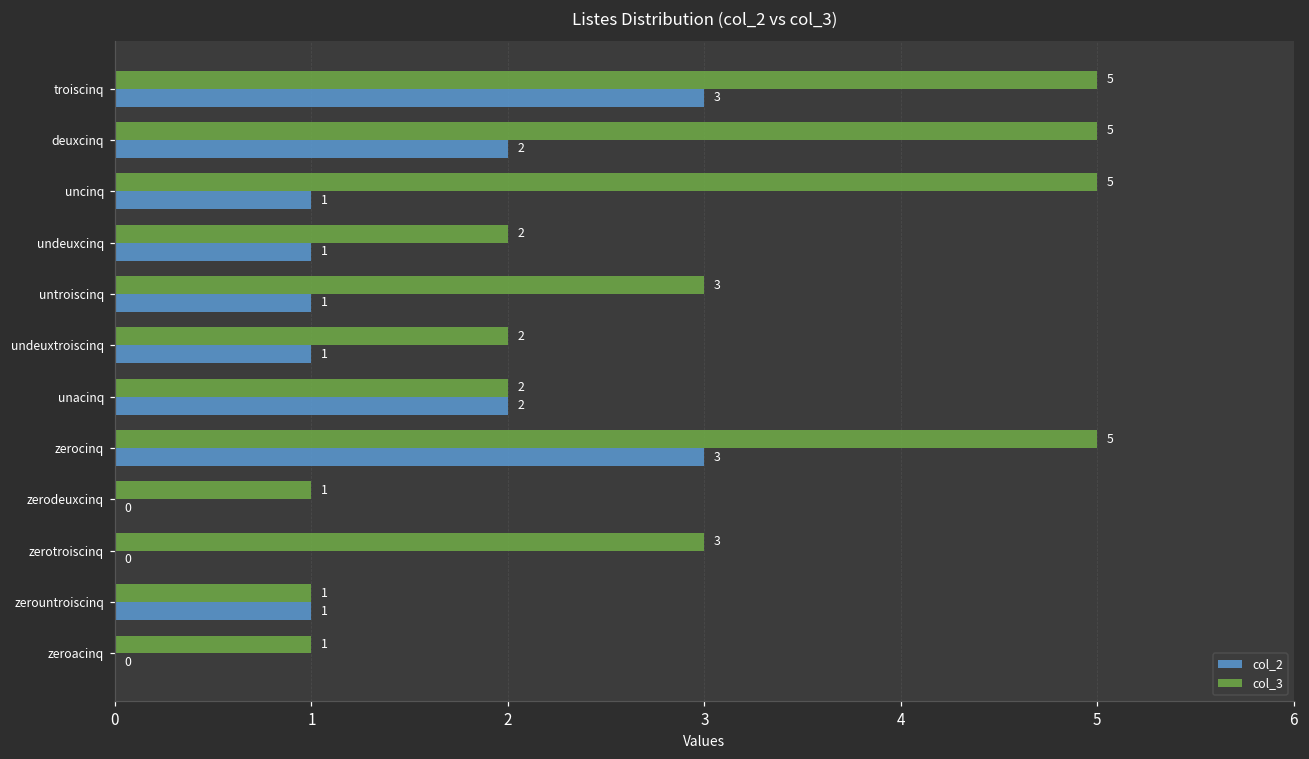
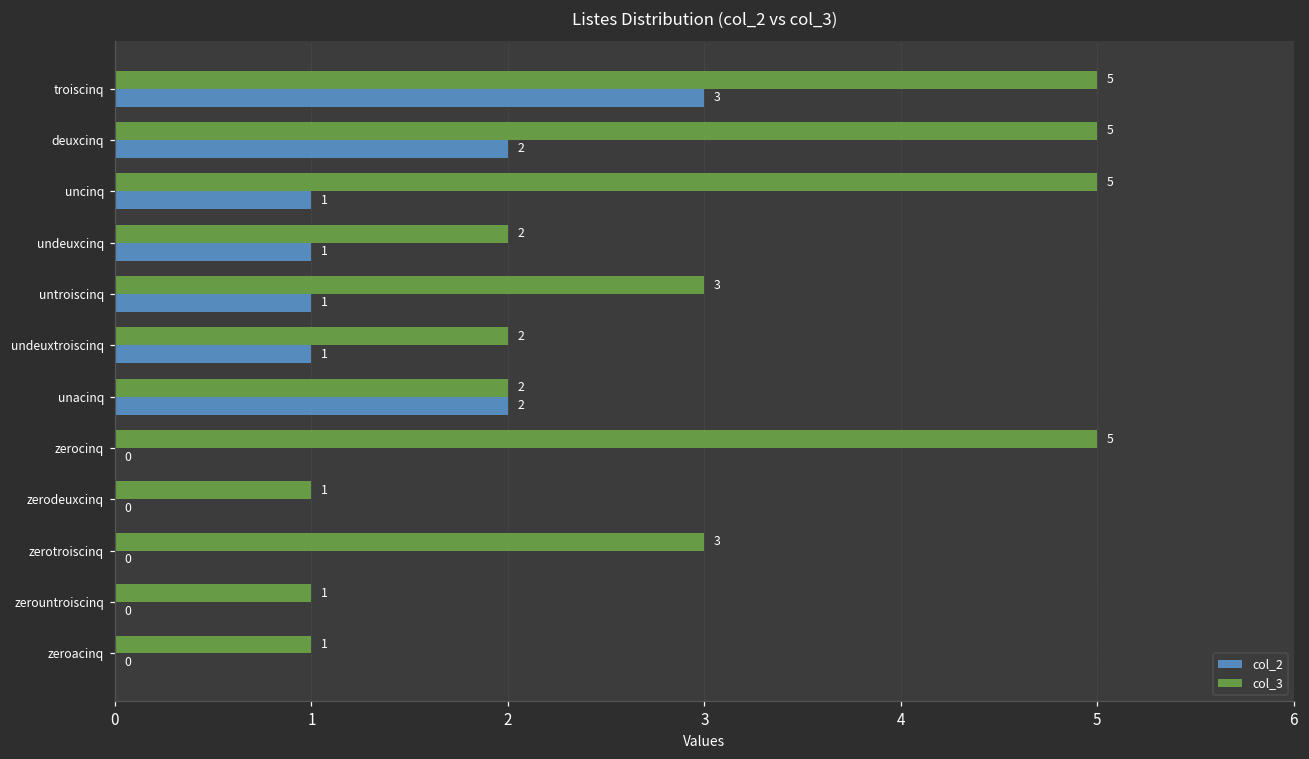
  {
    "col_2": {
      "troiscinq": 3,
      "deuxcinq": 2,
      "uncinq": 1,
      "undeuxcinq": 1,
      "untroiscinq": 1,
      "undeuxtroiscinq": 1,
      "unacinq": 2,
-     "zerocinq": 3,
+     "zerocinq": 0,
      "zerodeuxcinq": 0,
      "zerotroiscinq": 0,
-     "zerountroiscinq": 1,
+     "zerountroiscinq": 0,
      "zeroacinq": 0
    },
    "col_3": {
      "troiscinq": 5,
      "deuxcinq": 5,
      "uncinq": 5,
      "undeuxcinq": 2,
      "untroiscinq": 3,
      "undeuxtroiscinq": 2,
      "unacinq": 2,
      "zerocinq": 5,
      "zerodeuxcinq": 1,
      "zerotroiscinq": 3,
      "zerountroiscinq": 1,
      "zeroacinq": 1
    }
  }
